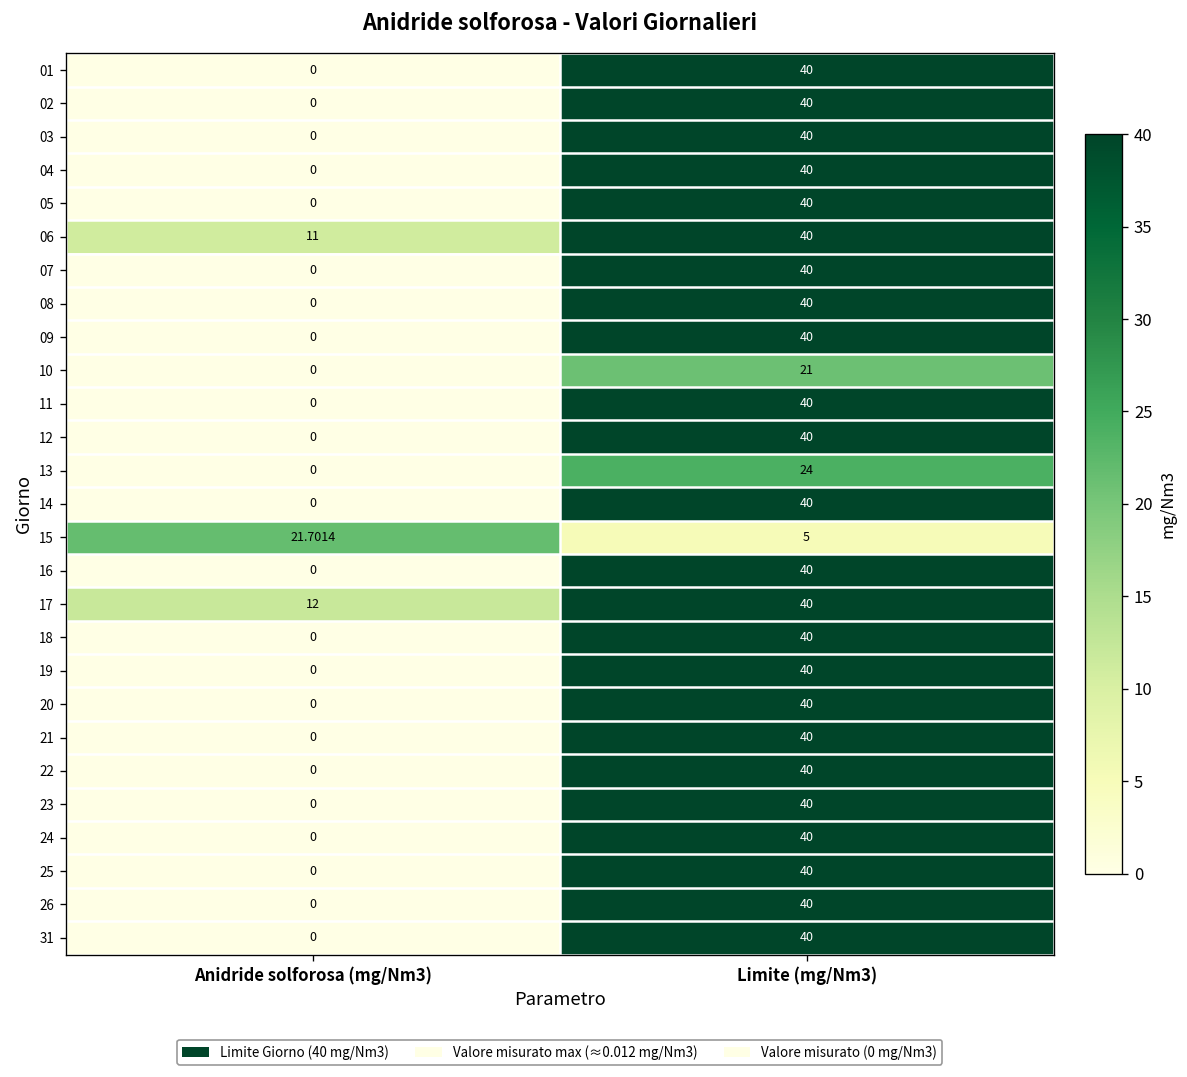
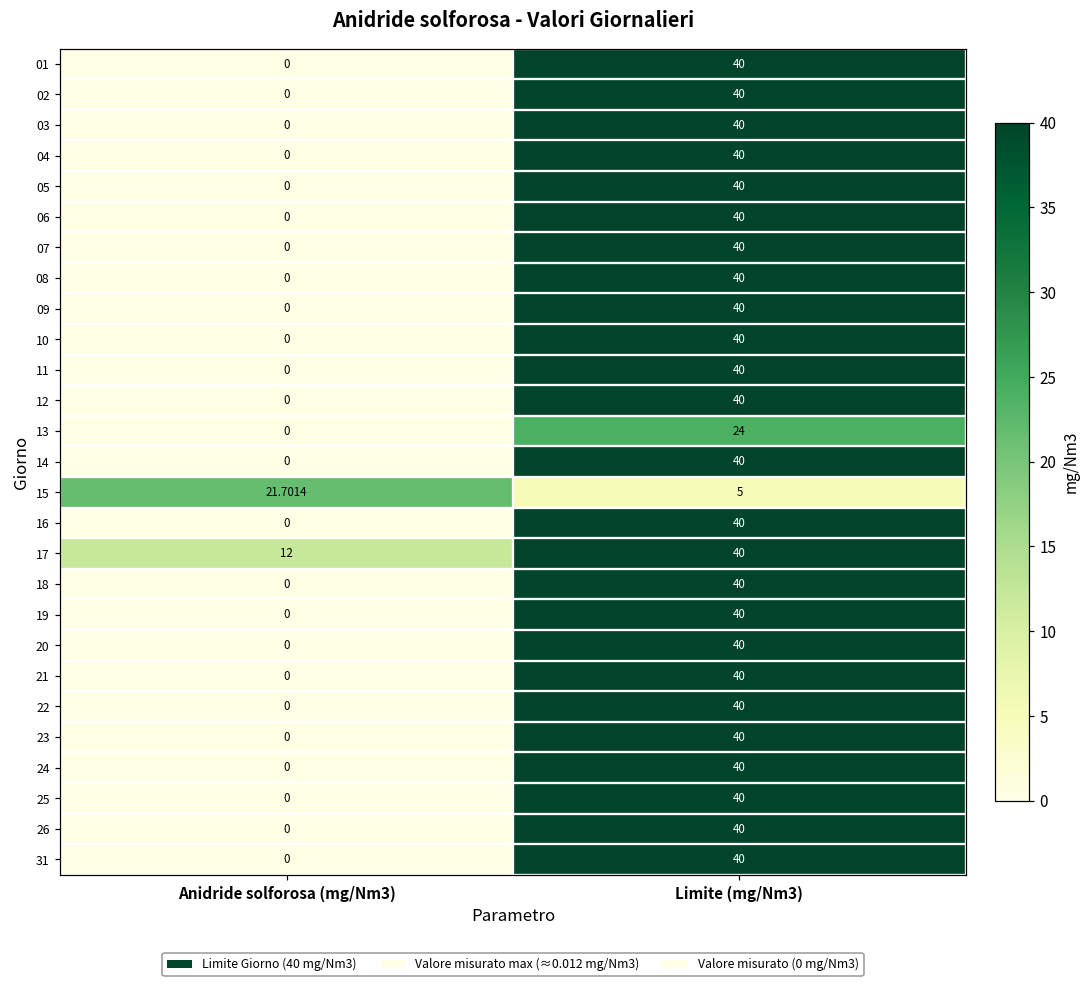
  {
    "01": {
      "Anidride solforosa (mg/Nm3)": 0,
      "Limite (mg/Nm3)": 40
    },
    "02": {
      "Anidride solforosa (mg/Nm3)": 0,
      "Limite (mg/Nm3)": 40
    },
    "03": {
      "Anidride solforosa (mg/Nm3)": 0,
      "Limite (mg/Nm3)": 40
    },
    "04": {
      "Anidride solforosa (mg/Nm3)": 0,
      "Limite (mg/Nm3)": 40
    },
    "05": {
      "Anidride solforosa (mg/Nm3)": 0,
      "Limite (mg/Nm3)": 40
    },
    "06": {
-     "Anidride solforosa (mg/Nm3)": 11,
+     "Anidride solforosa (mg/Nm3)": 0,
      "Limite (mg/Nm3)": 40
    },
    "07": {
      "Anidride solforosa (mg/Nm3)": 0,
      "Limite (mg/Nm3)": 40
    },
    "08": {
      "Anidride solforosa (mg/Nm3)": 0,
      "Limite (mg/Nm3)": 40
    },
    "09": {
      "Anidride solforosa (mg/Nm3)": 0,
      "Limite (mg/Nm3)": 40
    },
    "10": {
      "Anidride solforosa (mg/Nm3)": 0,
-     "Limite (mg/Nm3)": 21
+     "Limite (mg/Nm3)": 40
    },
    "11": {
      "Anidride solforosa (mg/Nm3)": 0,
      "Limite (mg/Nm3)": 40
    },
    "12": {
      "Anidride solforosa (mg/Nm3)": 0,
      "Limite (mg/Nm3)": 40
    },
    "13": {
      "Anidride solforosa (mg/Nm3)": 0,
      "Limite (mg/Nm3)": 24
    },
    "14": {
      "Anidride solforosa (mg/Nm3)": 0,
      "Limite (mg/Nm3)": 40
    },
    "15": {
      "Anidride solforosa (mg/Nm3)": 21.7014,
      "Limite (mg/Nm3)": 5
    },
    "16": {
      "Anidride solforosa (mg/Nm3)": 0,
      "Limite (mg/Nm3)": 40
    },
    "17": {
      "Anidride solforosa (mg/Nm3)": 12,
      "Limite (mg/Nm3)": 40
    },
    "18": {
      "Anidride solforosa (mg/Nm3)": 0,
      "Limite (mg/Nm3)": 40
    },
    "19": {
      "Anidride solforosa (mg/Nm3)": 0,
      "Limite (mg/Nm3)": 40
    },
    "20": {
      "Anidride solforosa (mg/Nm3)": 0,
      "Limite (mg/Nm3)": 40
    },
    "21": {
      "Anidride solforosa (mg/Nm3)": 0,
      "Limite (mg/Nm3)": 40
    },
    "22": {
      "Anidride solforosa (mg/Nm3)": 0,
      "Limite (mg/Nm3)": 40
    },
    "23": {
      "Anidride solforosa (mg/Nm3)": 0,
      "Limite (mg/Nm3)": 40
    },
    "24": {
      "Anidride solforosa (mg/Nm3)": 0,
      "Limite (mg/Nm3)": 40
    },
    "25": {
      "Anidride solforosa (mg/Nm3)": 0,
      "Limite (mg/Nm3)": 40
    },
    "26": {
      "Anidride solforosa (mg/Nm3)": 0,
      "Limite (mg/Nm3)": 40
    },
    "31": {
      "Anidride solforosa (mg/Nm3)": 0,
      "Limite (mg/Nm3)": 40
    }
  }
